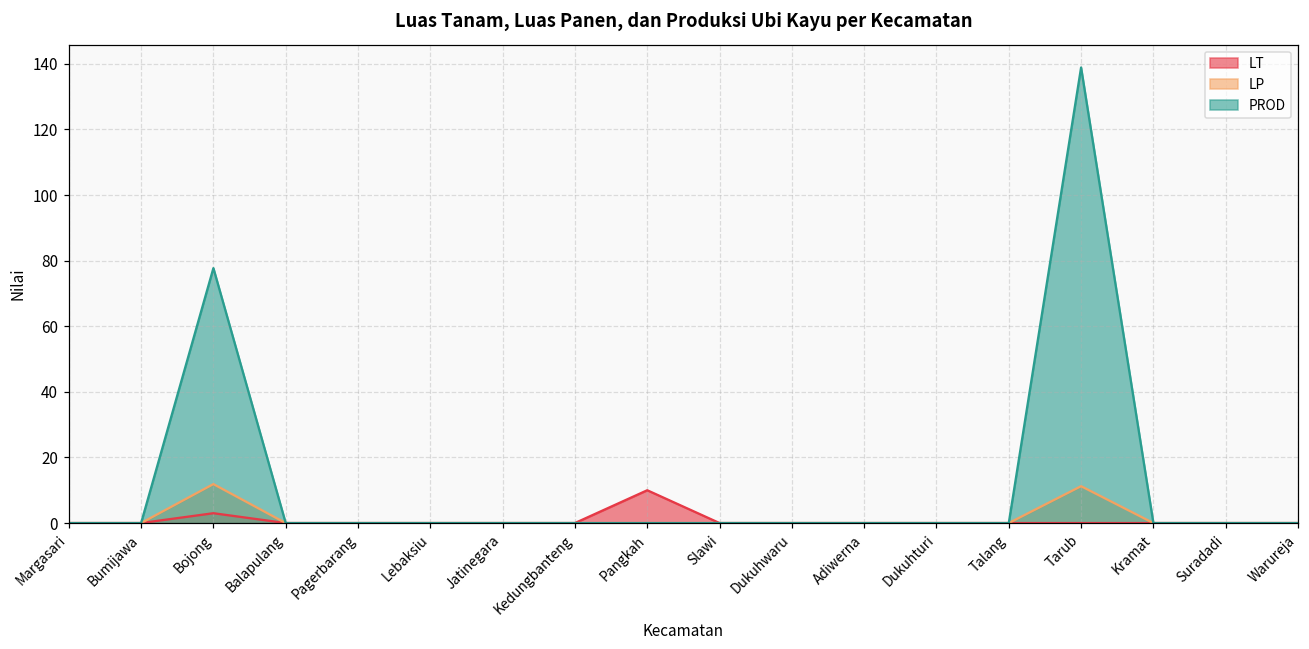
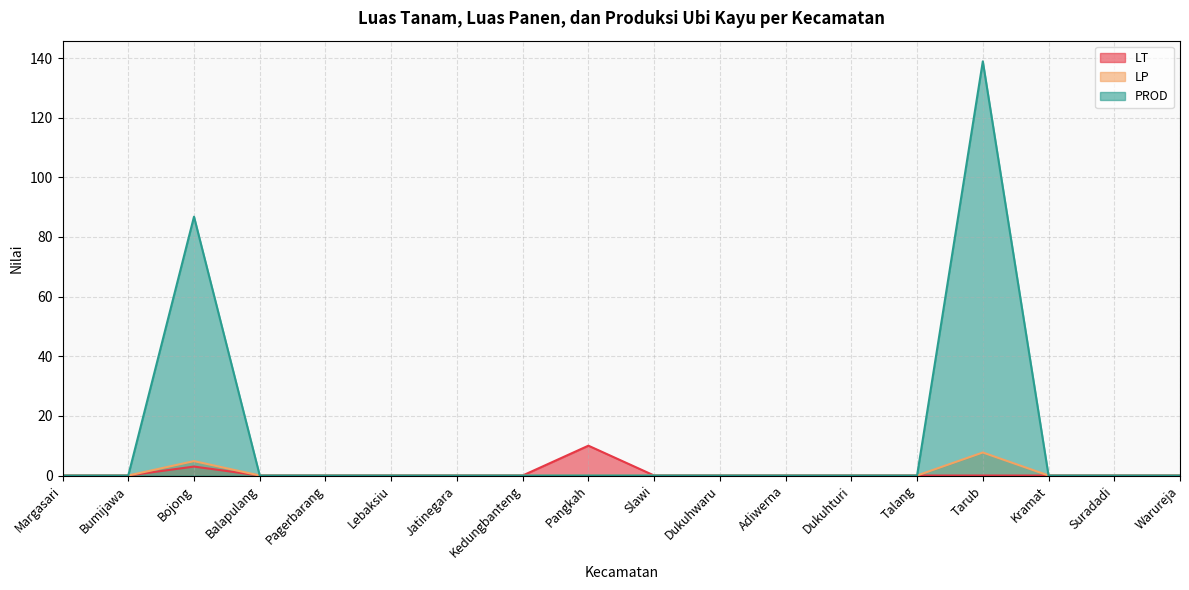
  {
    "LT": {
      "Bojong": 3,
      "Pangkah": 10,
      "Tarub": 0
    },
    "LP": {
-     "Bojong": 12,
-     "Tarub": 11
+     "Bojong": 5,
+     "Tarub": 8
    },
    "PROD": {
-     "Bojong": 78,
+     "Bojong": 87,
      "Tarub": 139
    }
  }
